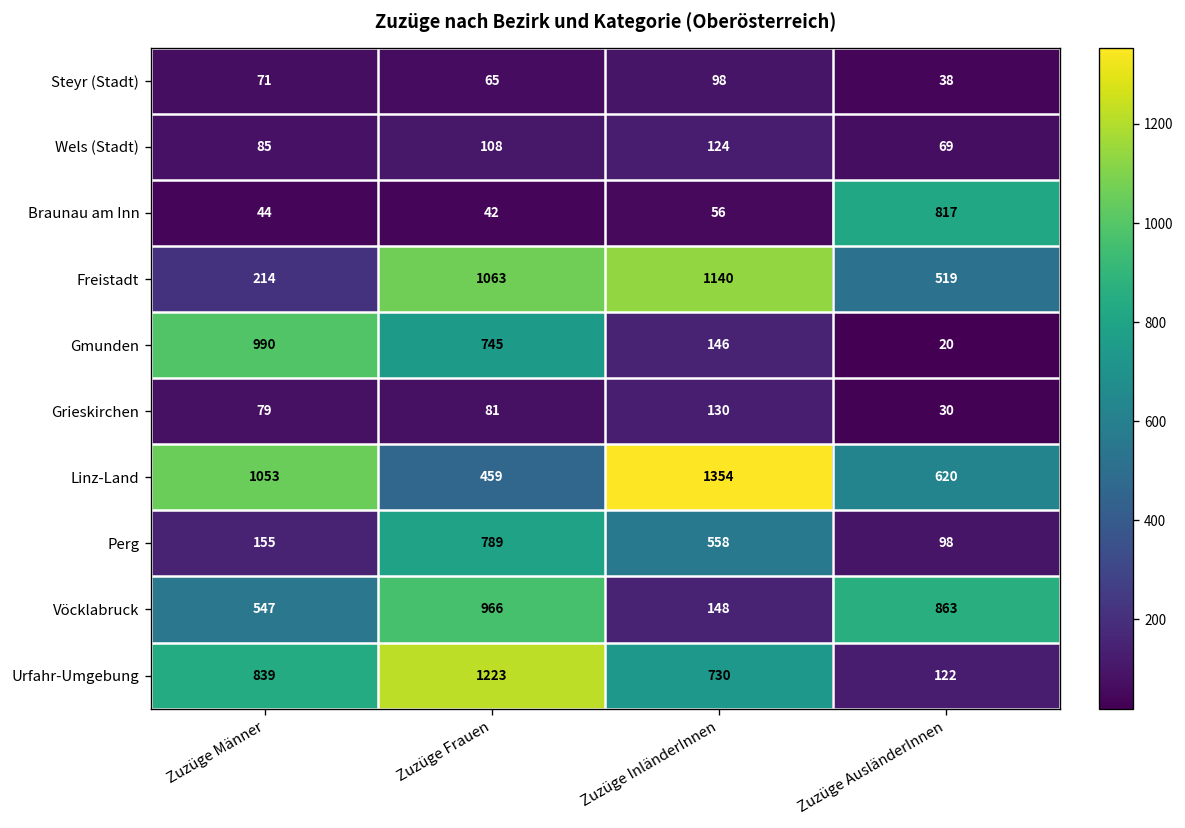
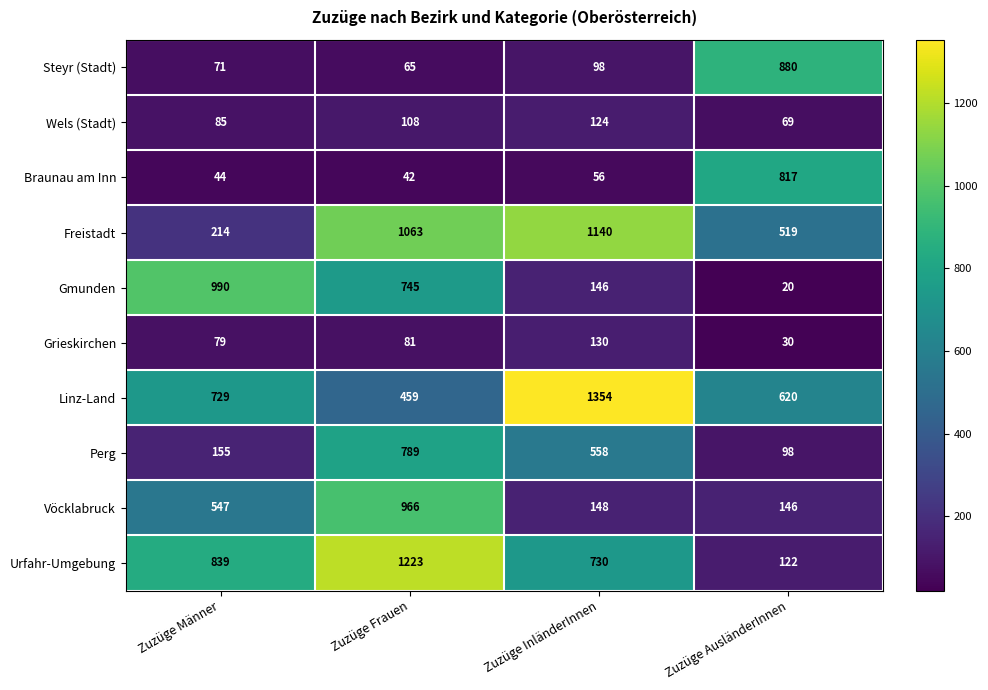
  {
    "Steyr (Stadt)": {
      "Zuzüge Männer": 71,
      "Zuzüge Frauen": 65,
      "Zuzüge InländerInnen": 98,
-     "Zuzüge AusländerInnen": 38
+     "Zuzüge AusländerInnen": 880
    },
    "Wels (Stadt)": {
      "Zuzüge Männer": 85,
      "Zuzüge Frauen": 108,
      "Zuzüge InländerInnen": 124,
      "Zuzüge AusländerInnen": 69
    },
    "Braunau am Inn": {
      "Zuzüge Männer": 44,
      "Zuzüge Frauen": 42,
      "Zuzüge InländerInnen": 56,
      "Zuzüge AusländerInnen": 817
    },
    "Freistadt": {
      "Zuzüge Männer": 214,
      "Zuzüge Frauen": 1063,
      "Zuzüge InländerInnen": 1140,
      "Zuzüge AusländerInnen": 519
    },
    "Gmunden": {
      "Zuzüge Männer": 990,
      "Zuzüge Frauen": 745,
      "Zuzüge InländerInnen": 146,
      "Zuzüge AusländerInnen": 20
    },
    "Grieskirchen": {
      "Zuzüge Männer": 79,
      "Zuzüge Frauen": 81,
      "Zuzüge InländerInnen": 130,
      "Zuzüge AusländerInnen": 30
    },
    "Linz-Land": {
-     "Zuzüge Männer": 1053,
+     "Zuzüge Männer": 729,
      "Zuzüge Frauen": 459,
      "Zuzüge InländerInnen": 1354,
      "Zuzüge AusländerInnen": 620
    },
    "Perg": {
      "Zuzüge Männer": 155,
      "Zuzüge Frauen": 789,
      "Zuzüge InländerInnen": 558,
      "Zuzüge AusländerInnen": 98
    },
    "Vöcklabruck": {
      "Zuzüge Männer": 547,
      "Zuzüge Frauen": 966,
      "Zuzüge InländerInnen": 148,
-     "Zuzüge AusländerInnen": 863
+     "Zuzüge AusländerInnen": 146
    },
    "Urfahr-Umgebung": {
      "Zuzüge Männer": 839,
      "Zuzüge Frauen": 1223,
      "Zuzüge InländerInnen": 730,
      "Zuzüge AusländerInnen": 122
    }
  }
